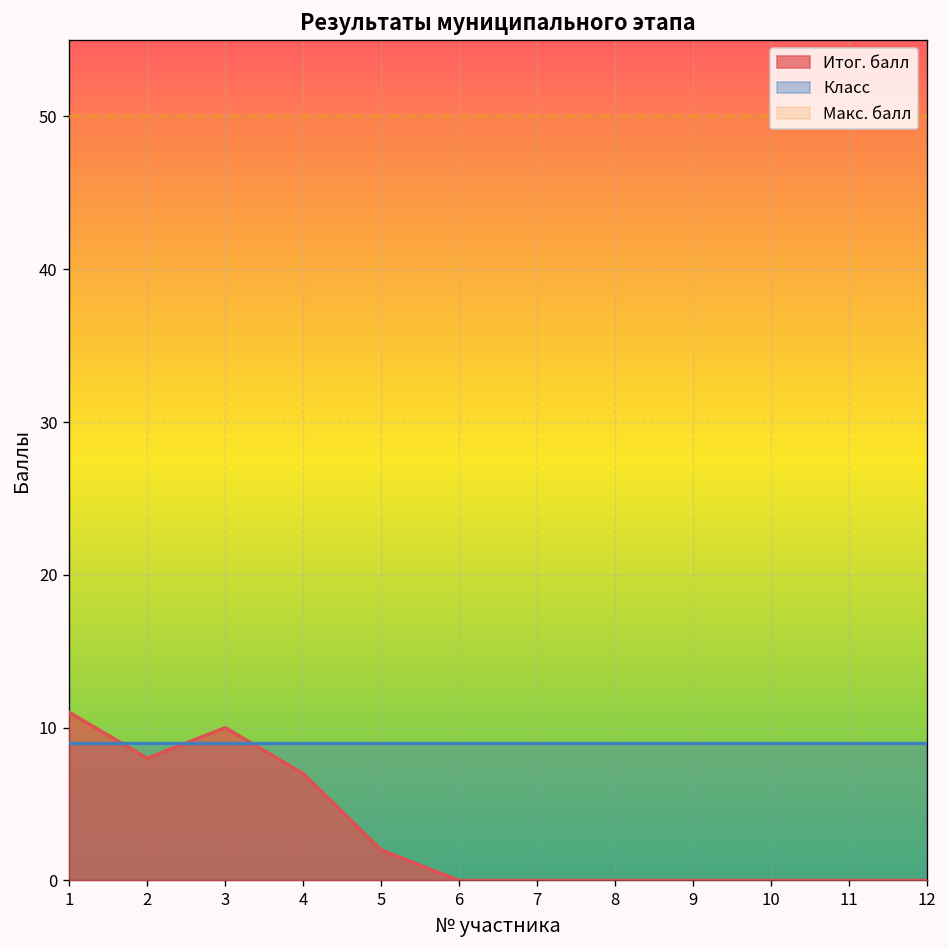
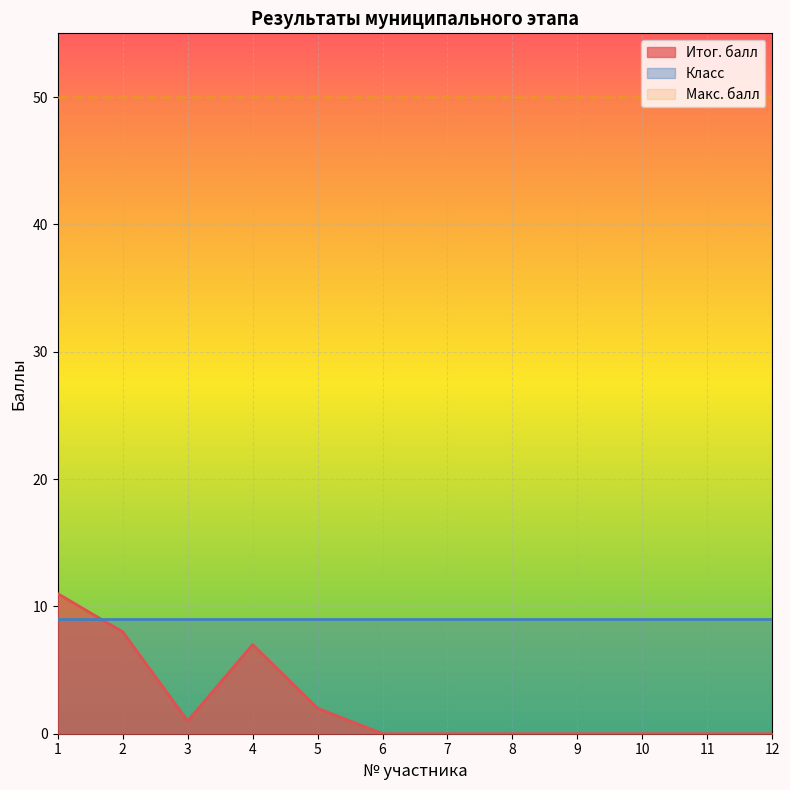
  {
    "Итог. балл": {
      "1": 11,
      "2": 8,
-     "3": 10,
+     "3": 1,
      "4": 7,
      "5": 2,
      "6": 0,
      "7": 0,
      "8": 0,
      "9": 0,
      "10": 0,
      "11": 0,
      "12": 0
    },
    "Класс": {
      "1": 9,
      "2": 9,
      "3": 9,
      "4": 9,
      "5": 9,
      "6": 9,
      "7": 9,
      "8": 9,
      "9": 9,
      "10": 9,
      "11": 9,
      "12": 9
    },
    "Макс. балл": {
      "1": 50,
      "2": 50,
      "3": 50,
      "4": 50,
      "5": 50,
      "6": 50,
      "7": 50,
      "8": 50,
      "9": 50,
      "12": 50
    }
  }
